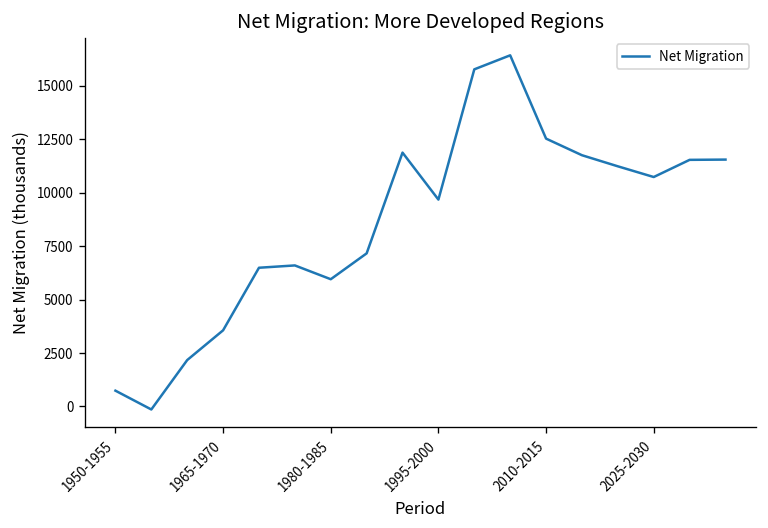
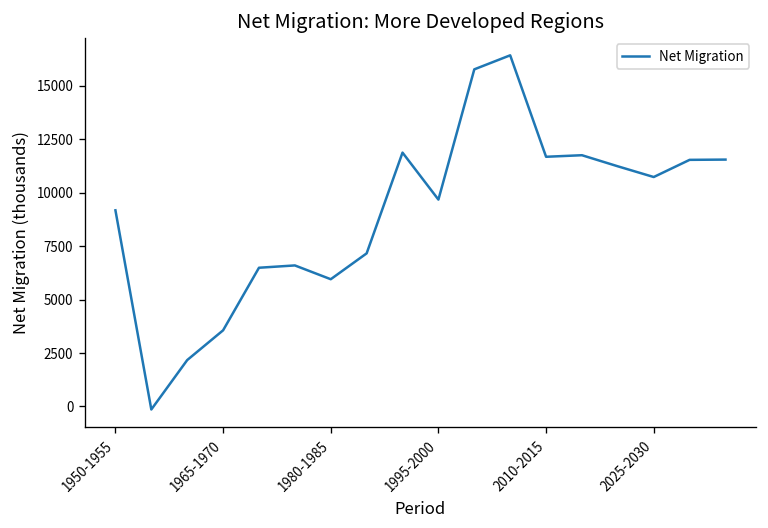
  {
-   "1950-1955": 700,
+   "1950-1955": 9200,
    "1965-1970": 3600,
    "1980-1985": 6000,
    "1995-2000": 9700,
-   "2010-2015": 12500,
+   "2010-2015": 11700,
    "2025-2030": 10700
  }
